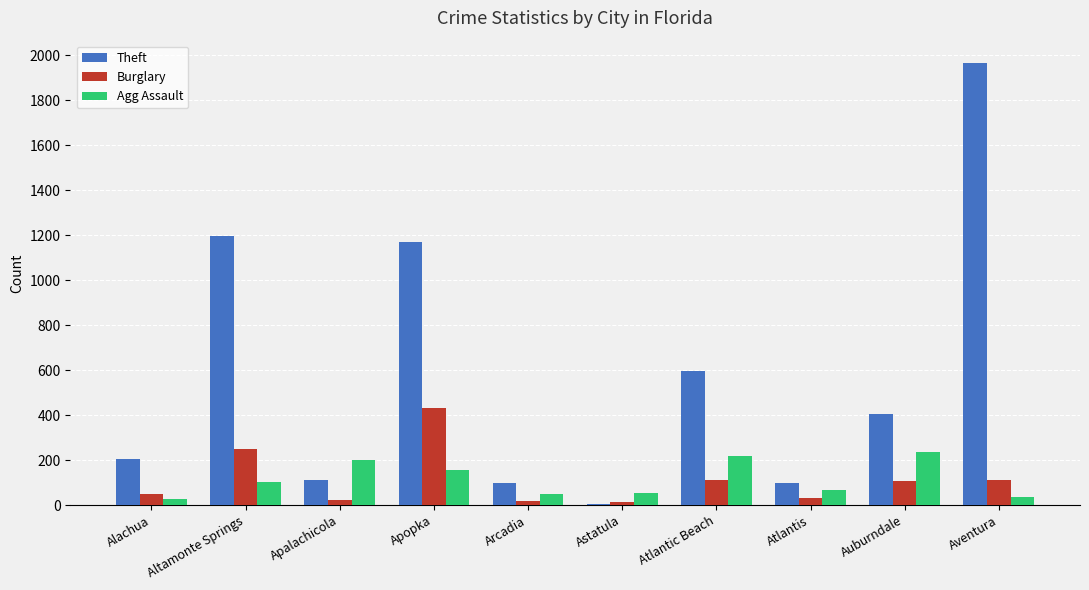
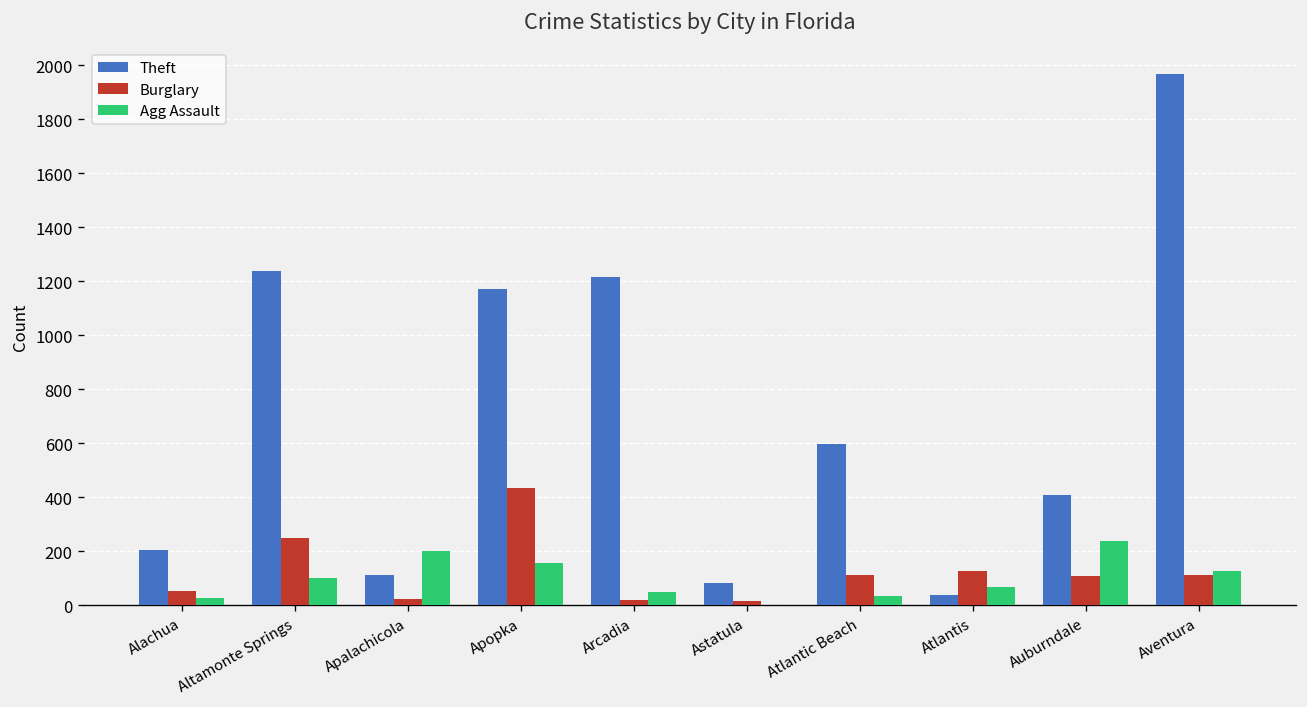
  {
    "Theft": {
      "Alachua": 200,
-     "Altamonte Springs": 1200,
+     "Altamonte Springs": 1240,
      "Apalachicola": 110,
      "Apopka": 1170,
-     "Arcadia": 100,
-     "Astatula": 10,
+     "Arcadia": 1220,
+     "Astatula": 80,
      "Atlantic Beach": 600,
-     "Atlantis": 100,
+     "Atlantis": 40,
      "Auburndale": 410,
      "Aventura": 1970
    },
    "Burglary": {
      "Alachua": 50,
      "Altamonte Springs": 250,
      "Apalachicola": 20,
      "Apopka": 430,
      "Arcadia": 20,
      "Astatula": 20,
      "Atlantic Beach": 110,
-     "Atlantis": 30,
+     "Atlantis": 130,
      "Auburndale": 110,
      "Aventura": 110
    },
    "Agg Assault": {
      "Alachua": 30,
      "Altamonte Springs": 100,
      "Apalachicola": 200,
      "Apopka": 160,
      "Arcadia": 50,
-     "Astatula": 50,
-     "Atlantic Beach": 220,
+     "Astatula": 0,
+     "Atlantic Beach": 40,
      "Atlantis": 70,
      "Auburndale": 240,
-     "Aventura": 40
+     "Aventura": 130
    }
  }
